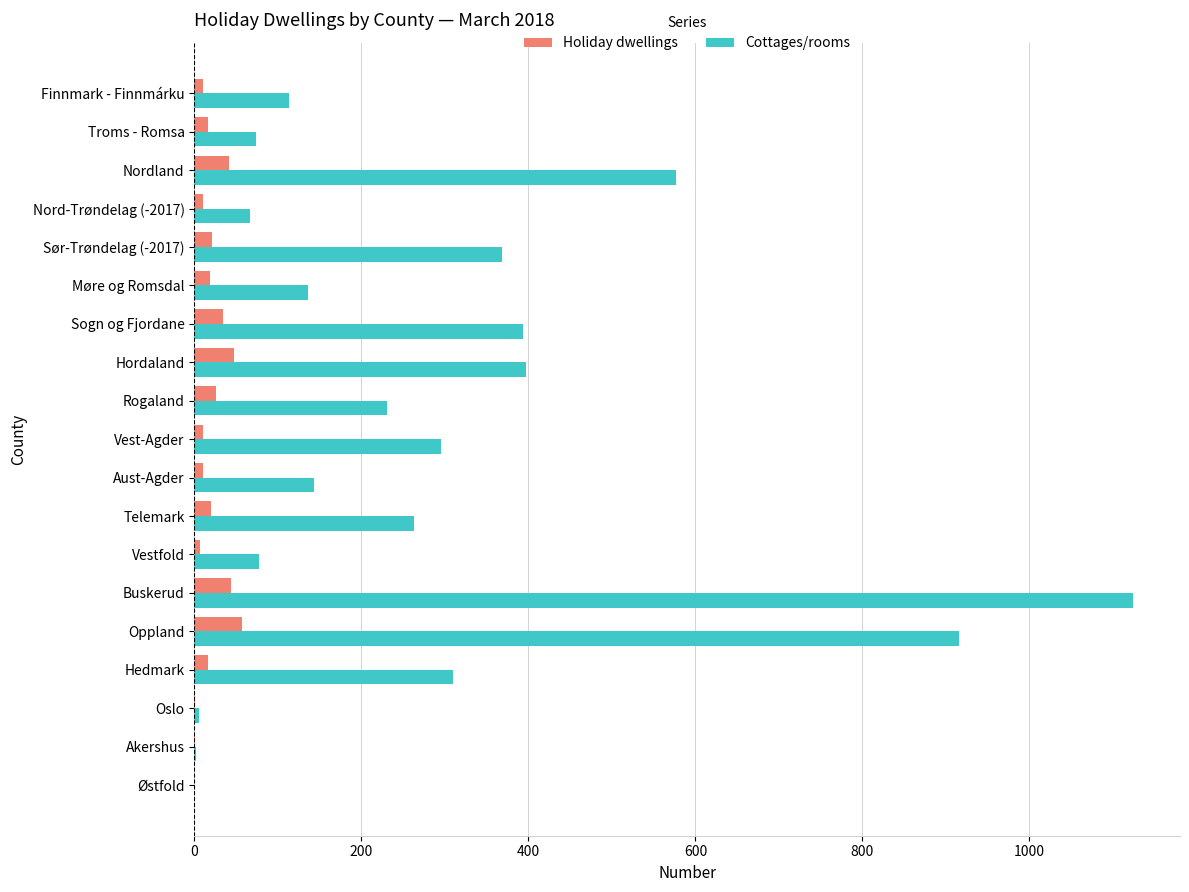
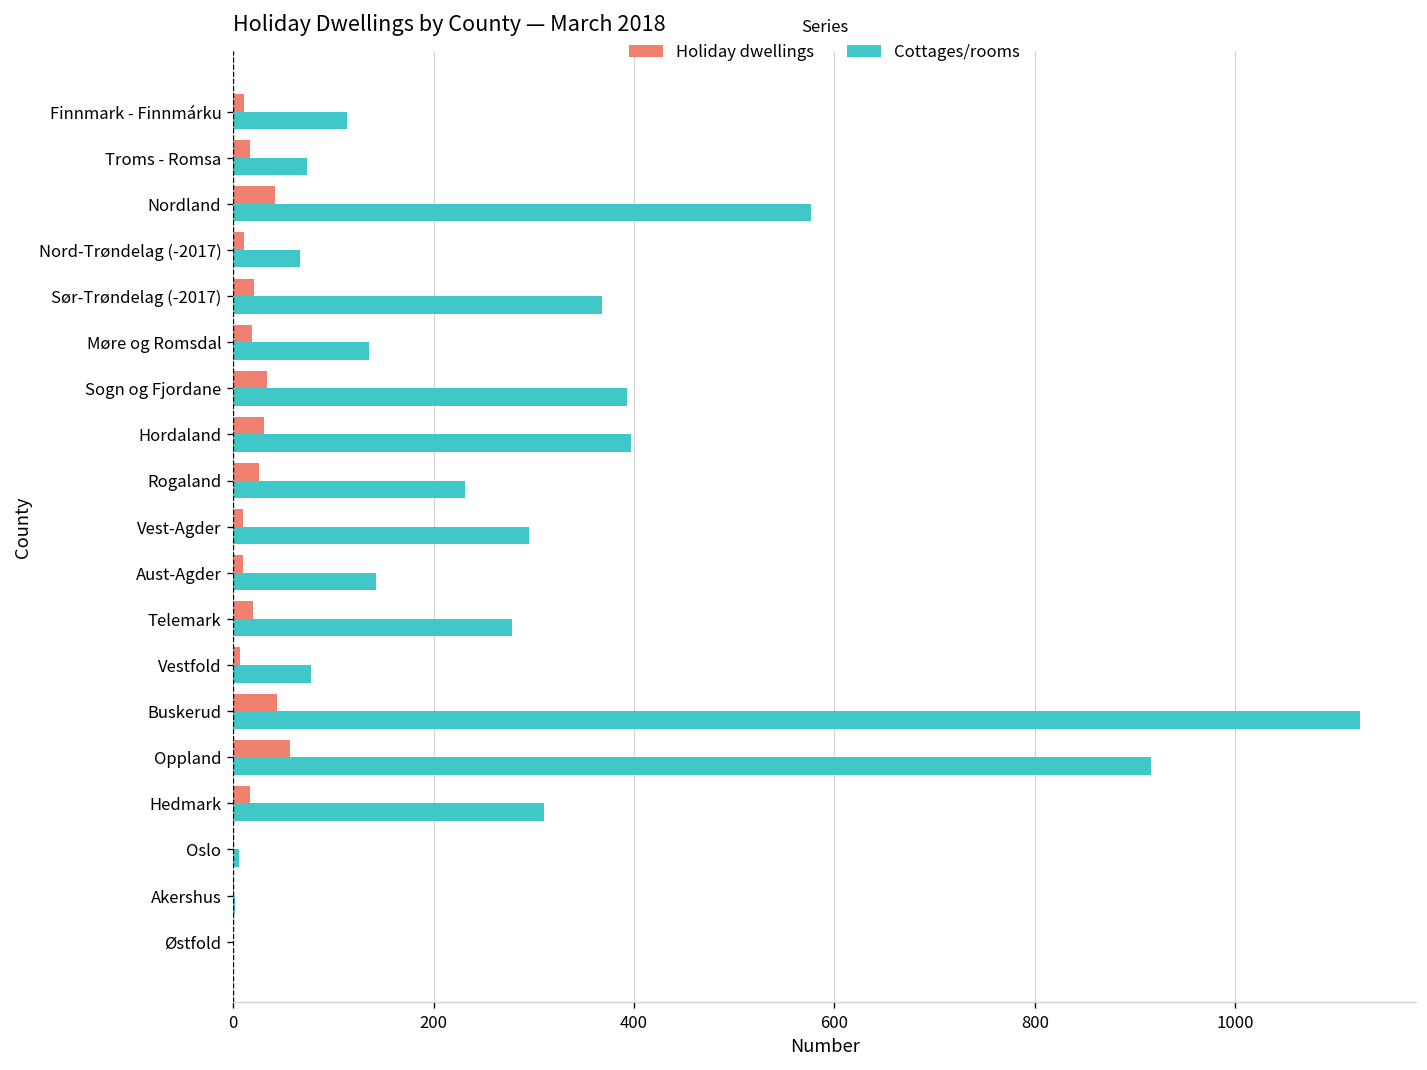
  {
    "Holiday dwellings": {
      "Finnmark - Finnmárku": 10,
      "Troms - Romsa": 20,
      "Nordland": 40,
      "Nord-Trøndelag (-2017)": 10,
      "Sør-Trøndelag (-2017)": 20,
      "Møre og Romsdal": 20,
      "Sogn og Fjordane": 30,
-     "Hordaland": 50,
+     "Hordaland": 30,
      "Rogaland": 30,
      "Vest-Agder": 10,
      "Aust-Agder": 10,
      "Telemark": 20,
      "Vestfold": 10,
      "Buskerud": 40,
      "Oppland": 60,
      "Hedmark": 20,
      "Østfold": 0
    },
    "Cottages/rooms": {
      "Finnmark - Finnmárku": 110,
      "Troms - Romsa": 70,
      "Nordland": 580,
      "Nord-Trøndelag (-2017)": 70,
      "Sør-Trøndelag (-2017)": 370,
      "Møre og Romsdal": 140,
      "Sogn og Fjordane": 390,
      "Hordaland": 400,
      "Rogaland": 230,
      "Vest-Agder": 300,
      "Aust-Agder": 140,
-     "Telemark": 260,
+     "Telemark": 280,
      "Vestfold": 80,
      "Buskerud": 1120,
      "Oppland": 920,
      "Hedmark": 310,
      "Oslo": 10,
      "Østfold": 0
    }
  }
